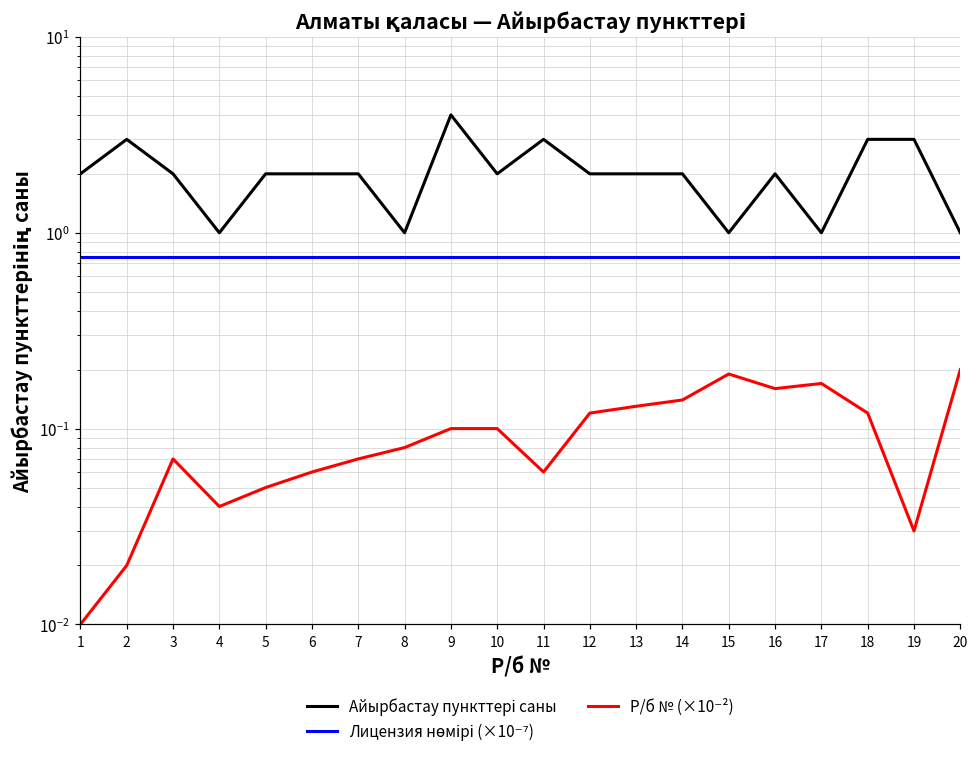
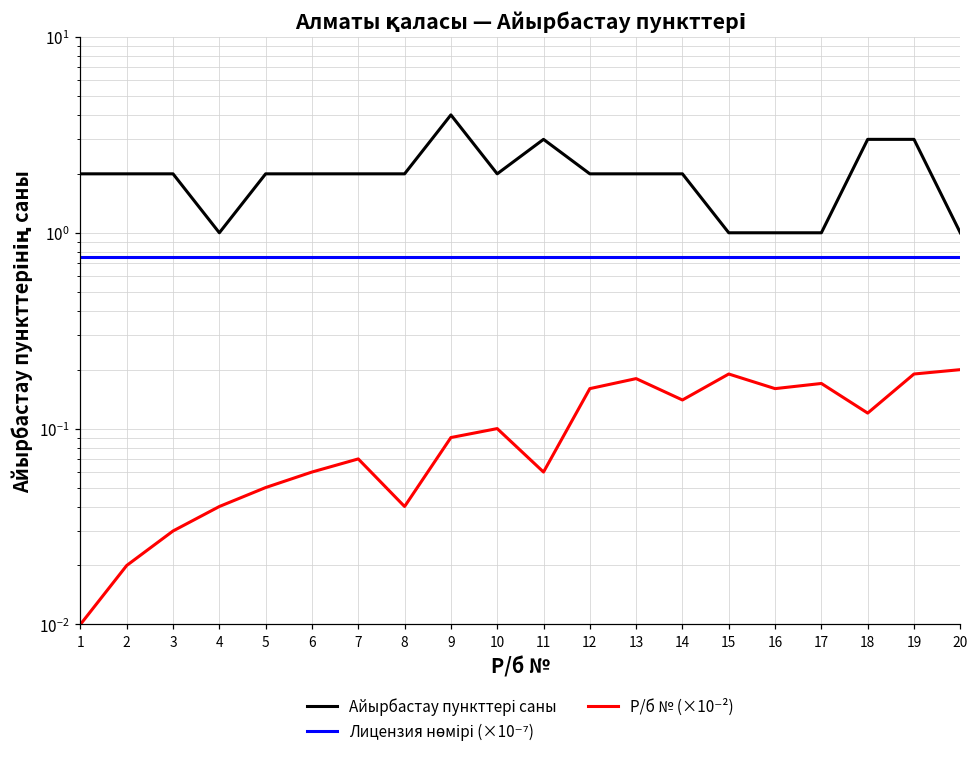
  {
    "Айырбастау пункттері саны": {
      "1": 2,
-     "2": 3,
+     "2": 2,
      "3": 2,
      "4": 1,
      "5": 2,
      "6": 2,
      "7": 2,
-     "8": 1,
+     "8": 2,
      "9": 4,
      "10": 2,
      "11": 3,
      "12": 2,
      "13": 2,
      "14": 2,
      "15": 1,
-     "16": 2,
+     "16": 1,
      "17": 1,
      "18": 3,
      "19": 3,
      "20": 1
    },
    "Лицензия нөмірі (×10⁻⁷)": {
      "1": 0.75,
      "2": 0.75,
      "3": 0.75,
      "4": 0.75,
      "5": 0.75,
      "6": 0.75,
      "7": 0.75,
      "8": 0.75,
      "9": 0.75,
      "10": 0.75,
      "11": 0.75,
      "12": 0.75,
      "13": 0.75,
      "14": 0.75,
      "15": 0.75,
      "16": 0.75,
      "17": 0.75,
      "18": 0.75,
      "19": 0.75,
      "20": 0.75
    },
    "Р/б № (×10⁻²)": {
      "1": 0.010,
      "2": 0.020,
-     "3": 0.070,
+     "3": 0.030,
      "4": 0.040,
      "5": 0.050,
      "6": 0.060,
      "7": 0.070,
-     "8": 0.08,
-     "9": 0.10,
+     "8": 0.040,
+     "9": 0.09,
      "10": 0.10,
      "11": 0.060,
-     "12": 0.12,
-     "13": 0.13,
+     "12": 0.16,
+     "13": 0.18,
      "14": 0.14,
      "15": 0.19,
      "16": 0.16,
      "17": 0.17,
      "18": 0.12,
-     "19": 0.030,
+     "19": 0.19,
      "20": 0.20
    }
  }
